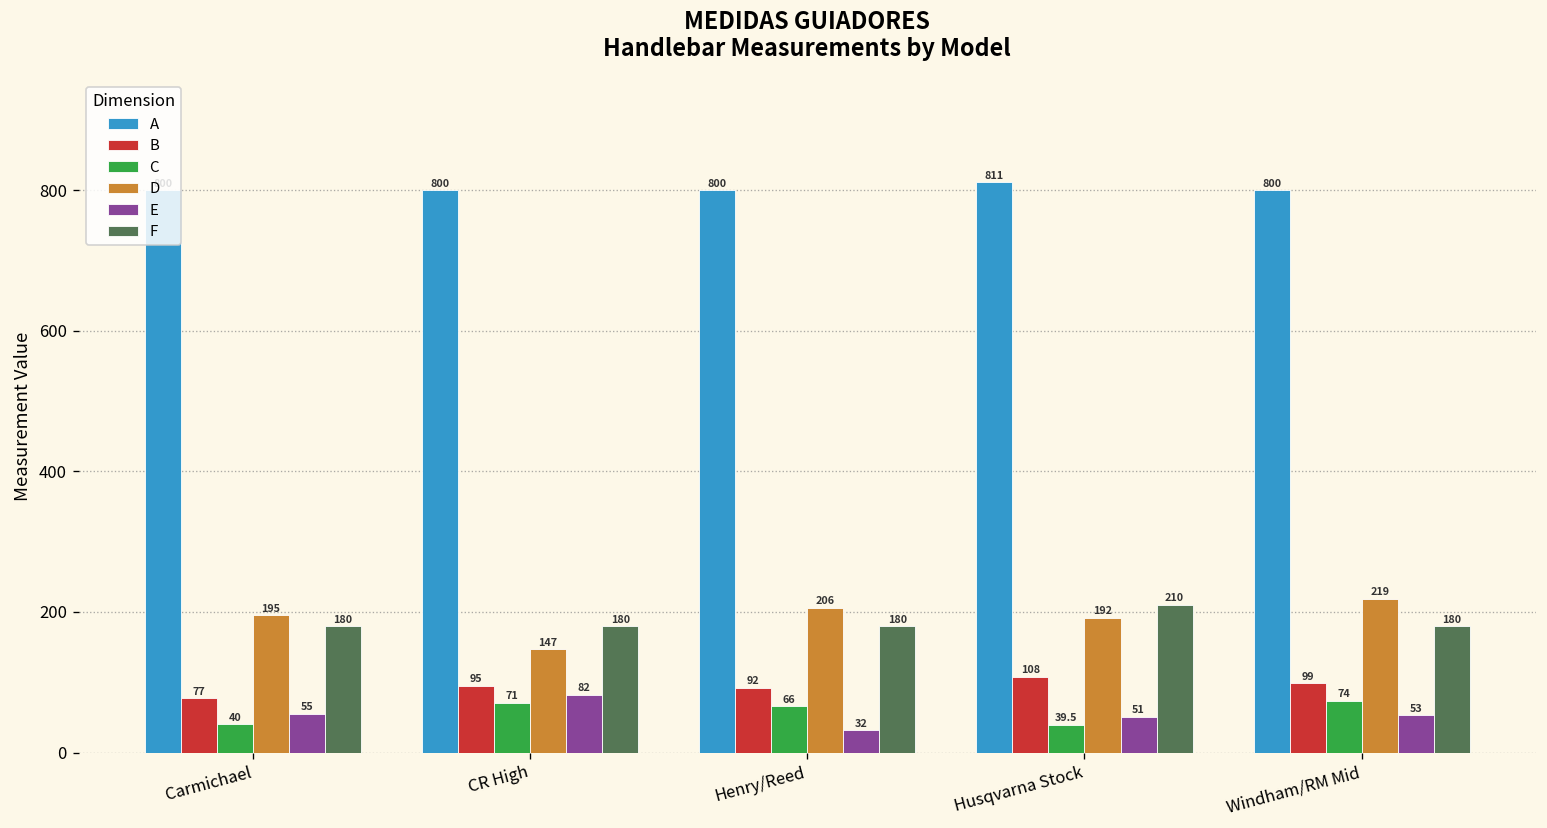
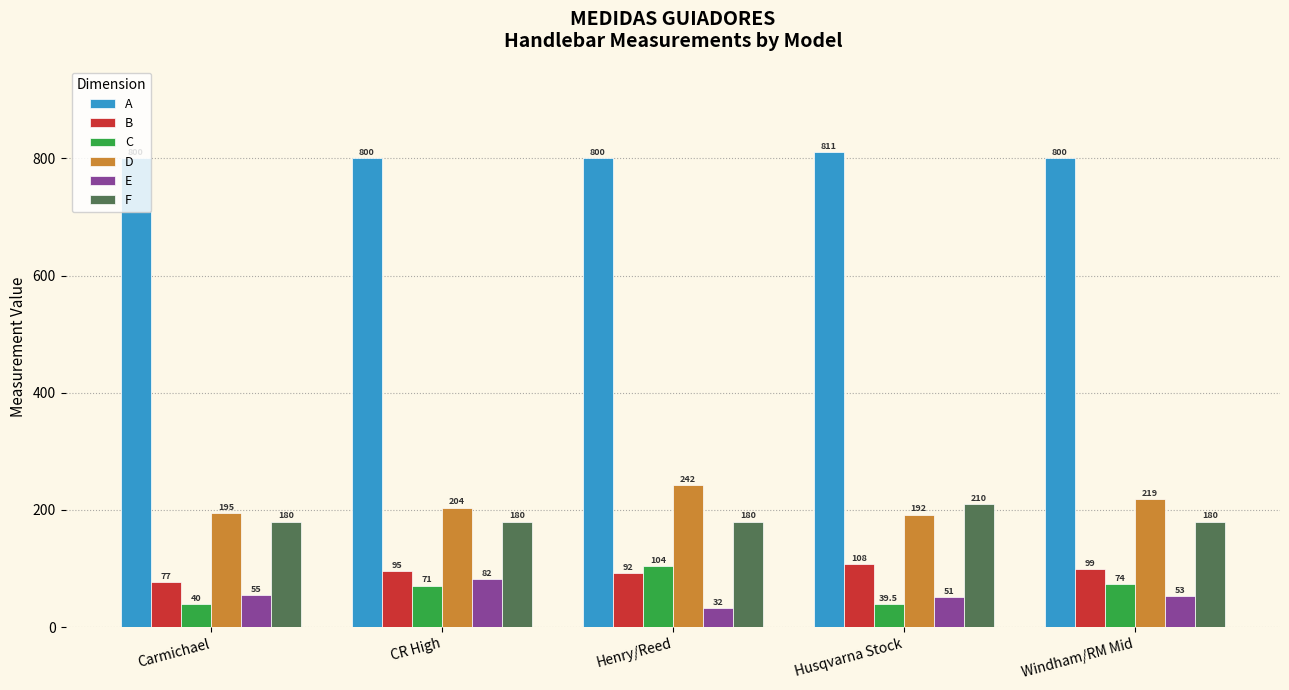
  {
    "A": {
      "CR High": 800,
      "Henry/Reed": 800,
      "Husqvarna Stock": 811,
      "Windham/RM Mid": 800
    },
    "B": {
      "Carmichael": 77,
      "CR High": 95,
      "Henry/Reed": 92,
      "Husqvarna Stock": 108,
      "Windham/RM Mid": 99
    },
    "C": {
      "Carmichael": 40,
      "CR High": 71,
-     "Henry/Reed": 66,
+     "Henry/Reed": 104,
      "Husqvarna Stock": 39.5,
      "Windham/RM Mid": 74
    },
    "D": {
      "Carmichael": 195,
-     "CR High": 147,
-     "Henry/Reed": 206,
+     "CR High": 204,
+     "Henry/Reed": 242,
      "Husqvarna Stock": 192,
      "Windham/RM Mid": 219
    },
    "E": {
      "Carmichael": 55,
      "CR High": 82,
      "Henry/Reed": 32,
      "Husqvarna Stock": 51,
      "Windham/RM Mid": 53
    },
    "F": {
      "Carmichael": 180,
      "CR High": 180,
      "Henry/Reed": 180,
      "Husqvarna Stock": 210,
      "Windham/RM Mid": 180
    }
  }
